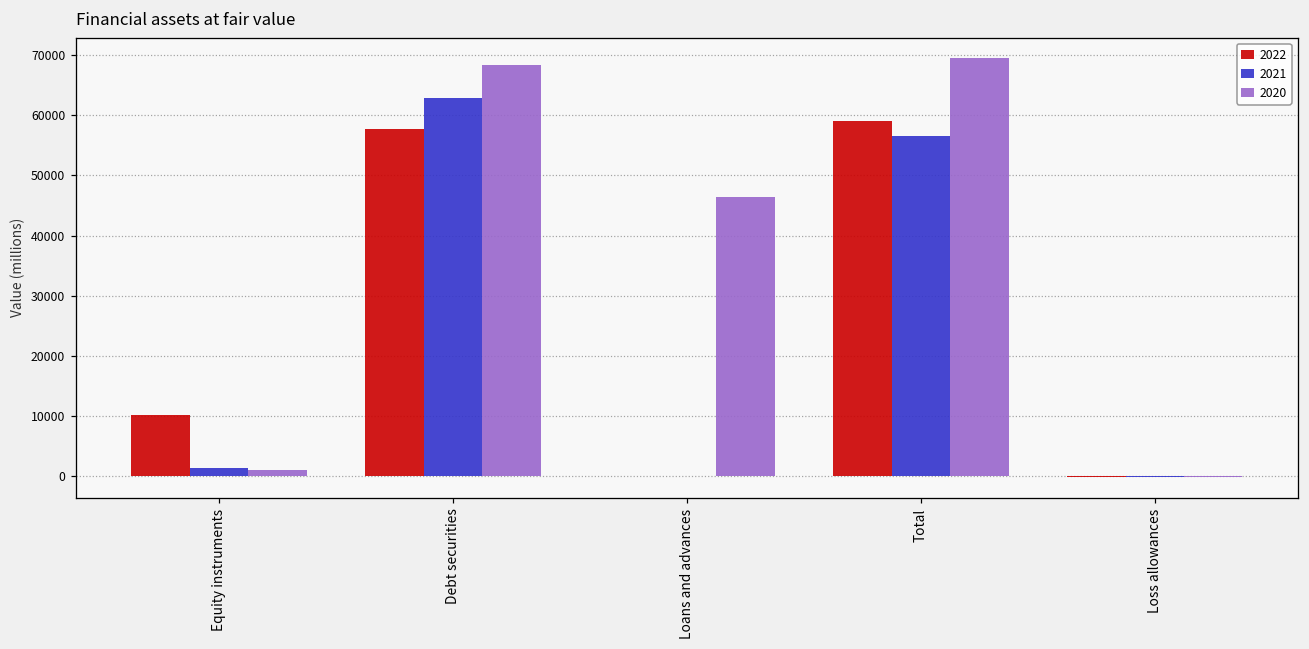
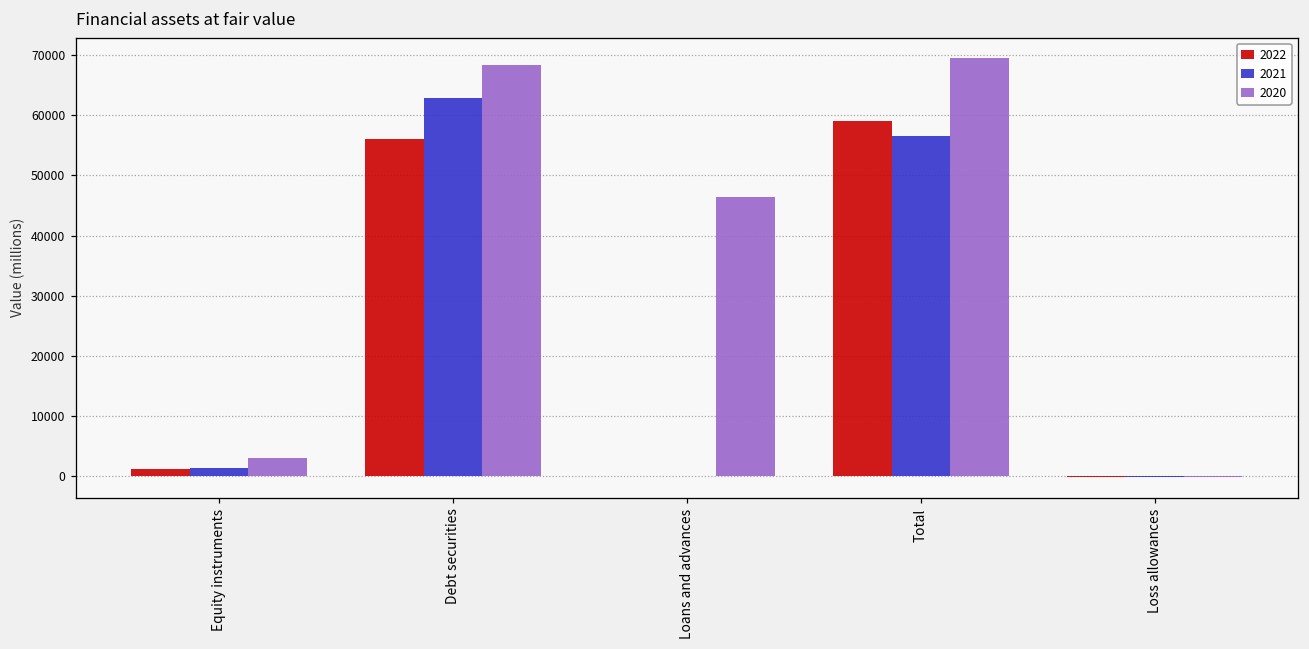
  {
    "2022": {
-     "Equity instruments": 10000,
-     "Debt securities": 58000,
+     "Equity instruments": 1000,
+     "Debt securities": 56000,
      "Total": 59000
    },
    "2021": {
      "Equity instruments": 1000,
      "Debt securities": 63000,
      "Total": 57000
    },
    "2020": {
-     "Equity instruments": 1000,
+     "Equity instruments": 3000,
      "Debt securities": 68000,
      "Loans and advances": 46000,
      "Total": 69000
    }
  }
